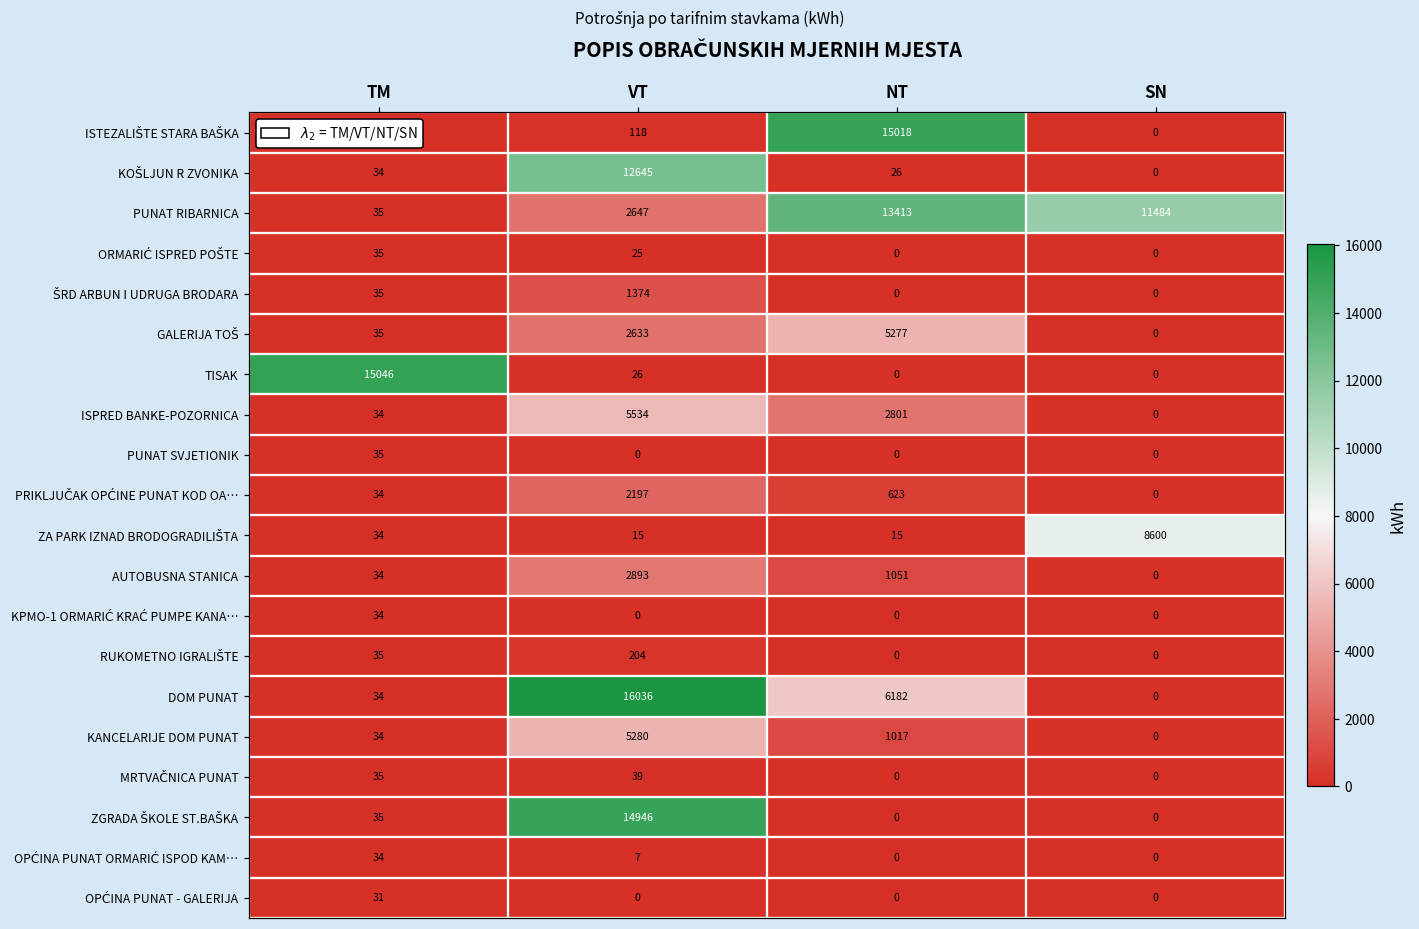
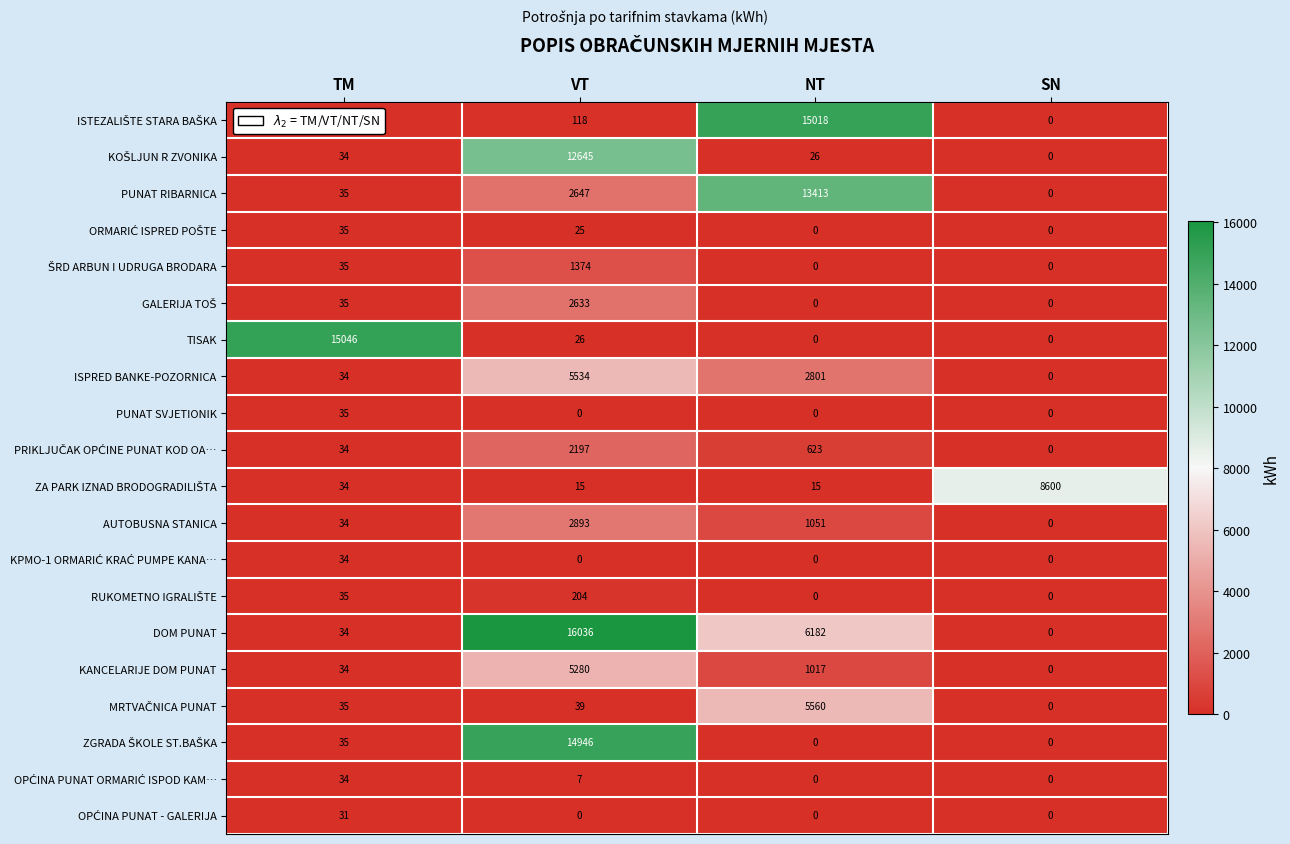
  {
    "ISTEZALIŠTE STARA BAŠKA": {
      "VT": 118,
      "NT": 15018,
      "SN": 0
    },
    "KOŠLJUN R ZVONIKA": {
      "TM": 34,
      "VT": 12645,
      "NT": 26,
      "SN": 0
    },
    "PUNAT RIBARNICA": {
      "TM": 35,
      "VT": 2647,
      "NT": 13413,
-     "SN": 11484
+     "SN": 0
    },
    "ORMARIĆ ISPRED POŠTE": {
      "TM": 35,
      "VT": 25,
      "NT": 0,
      "SN": 0
    },
    "ŠRD ARBUN I UDRUGA BRODARA": {
      "TM": 35,
      "VT": 1374,
      "NT": 0,
      "SN": 0
    },
    "GALERIJA TOŠ": {
      "TM": 35,
      "VT": 2633,
-     "NT": 5277,
+     "NT": 0,
      "SN": 0
    },
    "TISAK": {
      "TM": 15046,
      "VT": 26,
      "NT": 0,
      "SN": 0
    },
    "ISPRED BANKE-POZORNICA": {
      "TM": 34,
      "VT": 5534,
      "NT": 2801,
      "SN": 0
    },
    "PUNAT SVJETIONIK": {
      "TM": 35,
      "VT": 0,
      "NT": 0,
      "SN": 0
    },
    "PRIKLJUČAK OPĆINE PUNAT KOD OA…": {
      "TM": 34,
      "VT": 2197,
      "NT": 623,
      "SN": 0
    },
    "ZA PARK IZNAD BRODOGRADILIŠTA": {
      "TM": 34,
      "VT": 15,
      "NT": 15,
      "SN": 8600
    },
    "AUTOBUSNA STANICA": {
      "TM": 34,
      "VT": 2893,
      "NT": 1051,
      "SN": 0
    },
    "KPMO-1 ORMARIĆ KRAĆ PUMPE KANA…": {
      "TM": 34,
      "VT": 0,
      "NT": 0,
      "SN": 0
    },
    "RUKOMETNO IGRALIŠTE": {
      "TM": 35,
      "VT": 204,
      "NT": 0,
      "SN": 0
    },
    "DOM PUNAT": {
      "TM": 34,
      "VT": 16036,
      "NT": 6182,
      "SN": 0
    },
    "KANCELARIJE DOM PUNAT": {
      "TM": 34,
      "VT": 5280,
      "NT": 1017,
      "SN": 0
    },
    "MRTVAČNICA PUNAT": {
      "TM": 35,
      "VT": 39,
-     "NT": 0,
+     "NT": 5560,
      "SN": 0
    },
    "ZGRADA ŠKOLE ST.BAŠKA": {
      "TM": 35,
      "VT": 14946,
      "NT": 0,
      "SN": 0
    },
    "OPĆINA PUNAT ORMARIĆ ISPOD KAM…": {
      "TM": 34,
      "VT": 7,
      "NT": 0,
      "SN": 0
    },
    "OPĆINA PUNAT - GALERIJA": {
      "TM": 31,
      "VT": 0,
      "NT": 0,
      "SN": 0
    }
  }
